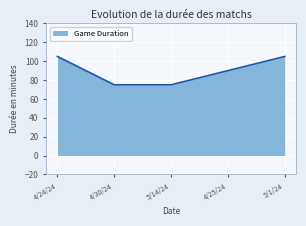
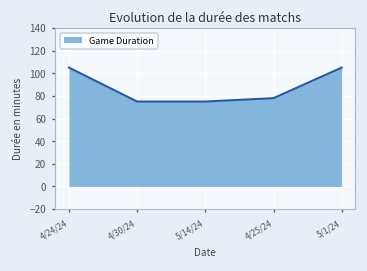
  {
    "4/24/24": 110,
    "4/30/24": 80,
    "5/14/24": 80,
-   "4/25/24": 90,
+   "4/25/24": 80,
    "5/1/24": 110
  }
